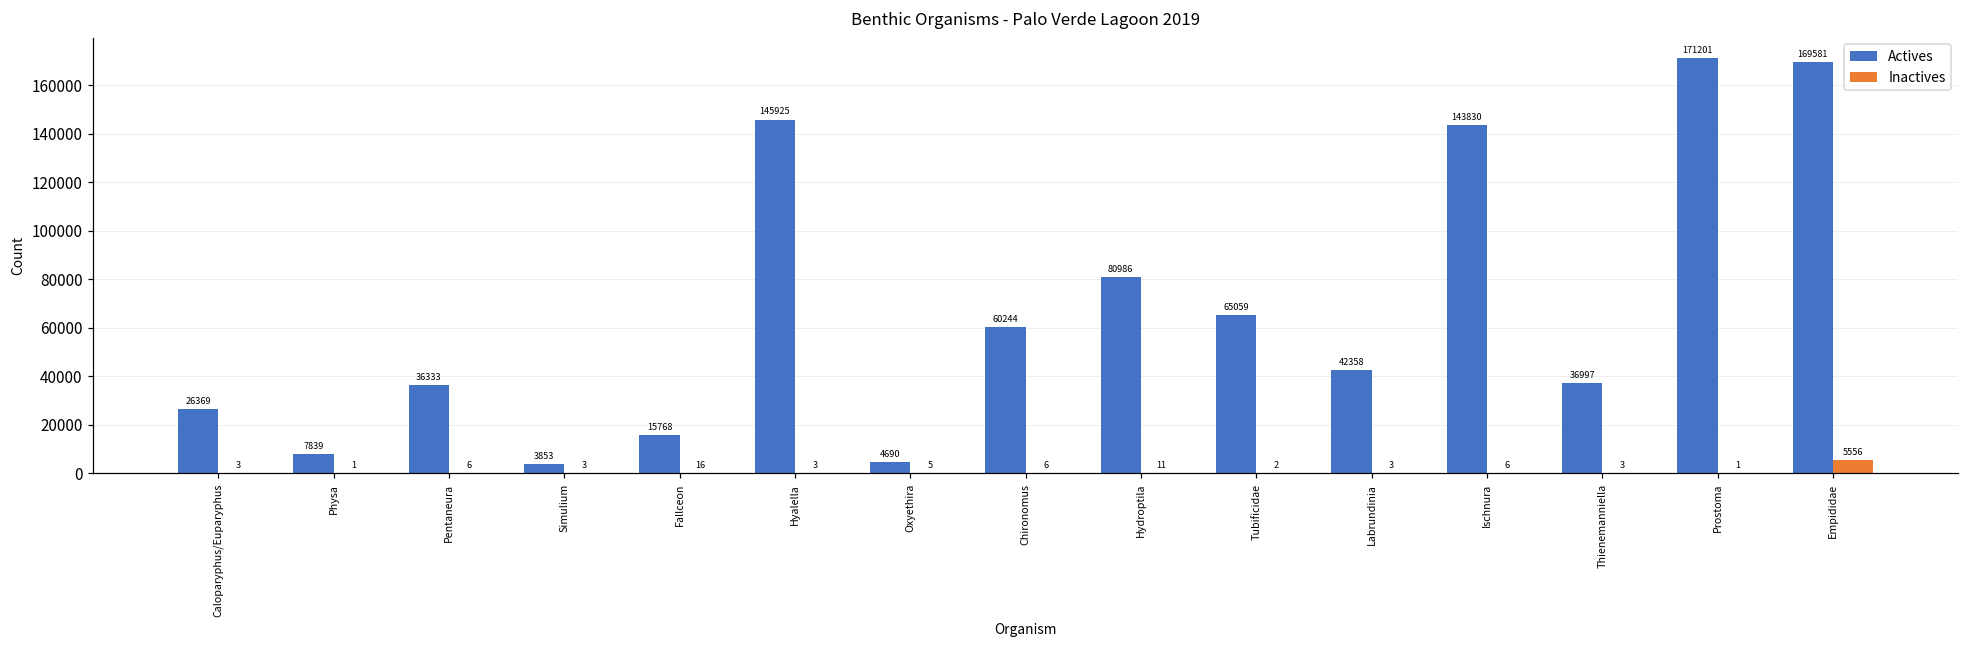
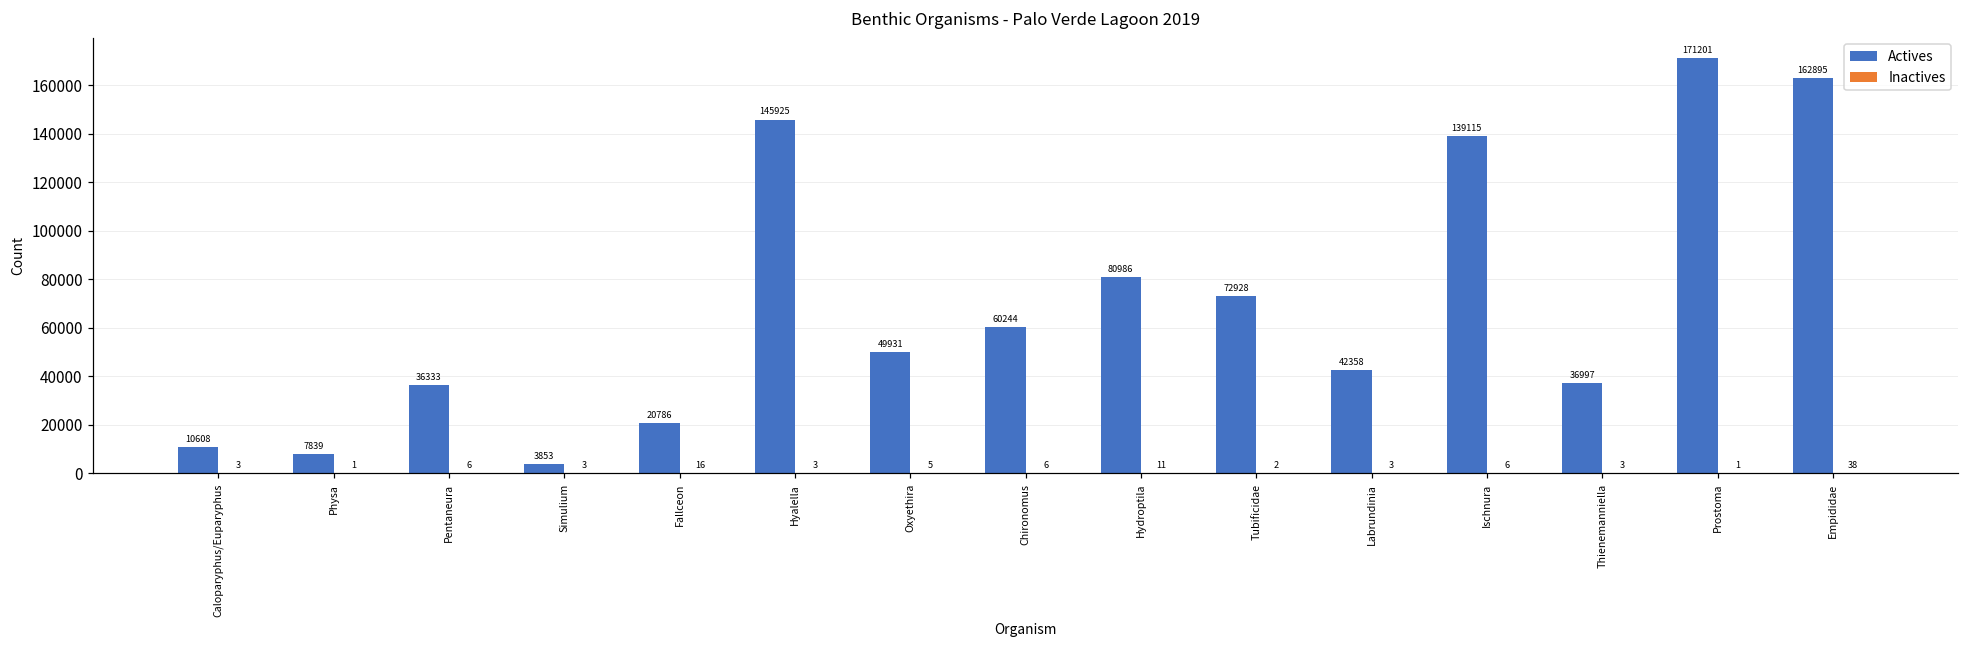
  {
    "Actives": {
-     "Caloparyphus/Euparyphus": 26369,
+     "Caloparyphus/Euparyphus": 10608,
      "Physa": 7839,
      "Pentaneura": 36333,
      "Simulium": 3853,
-     "Fallceon": 15768,
+     "Fallceon": 20786,
      "Hyalella": 145925,
-     "Oxyethira": 4690,
+     "Oxyethira": 49931,
      "Chironomus": 60244,
      "Hydroptila": 80986,
-     "Tubificidae": 65059,
+     "Tubificidae": 72928,
      "Labrundinia": 42358,
-     "Ischnura": 143830,
+     "Ischnura": 139115,
      "Thienemanniella": 36997,
      "Prostoma": 171201,
-     "Empididae": 169581
+     "Empididae": 162895
    },
    "Inactives": {
      "Caloparyphus/Euparyphus": 3,
      "Physa": 1,
      "Pentaneura": 6,
      "Simulium": 3,
      "Fallceon": 16,
      "Hyalella": 3,
      "Oxyethira": 5,
      "Chironomus": 6,
      "Hydroptila": 11,
      "Tubificidae": 2,
      "Labrundinia": 3,
      "Ischnura": 6,
      "Thienemanniella": 3,
      "Prostoma": 1,
-     "Empididae": 5556
+     "Empididae": 38
    }
  }
